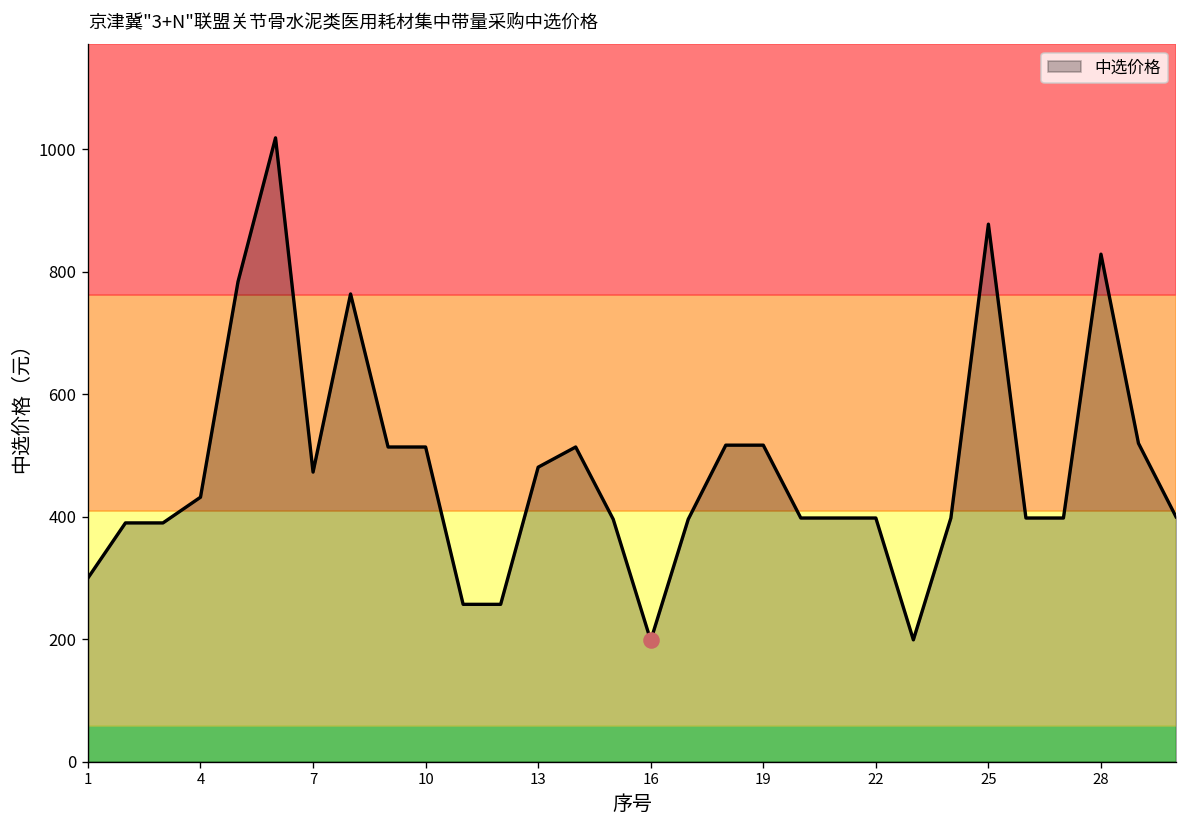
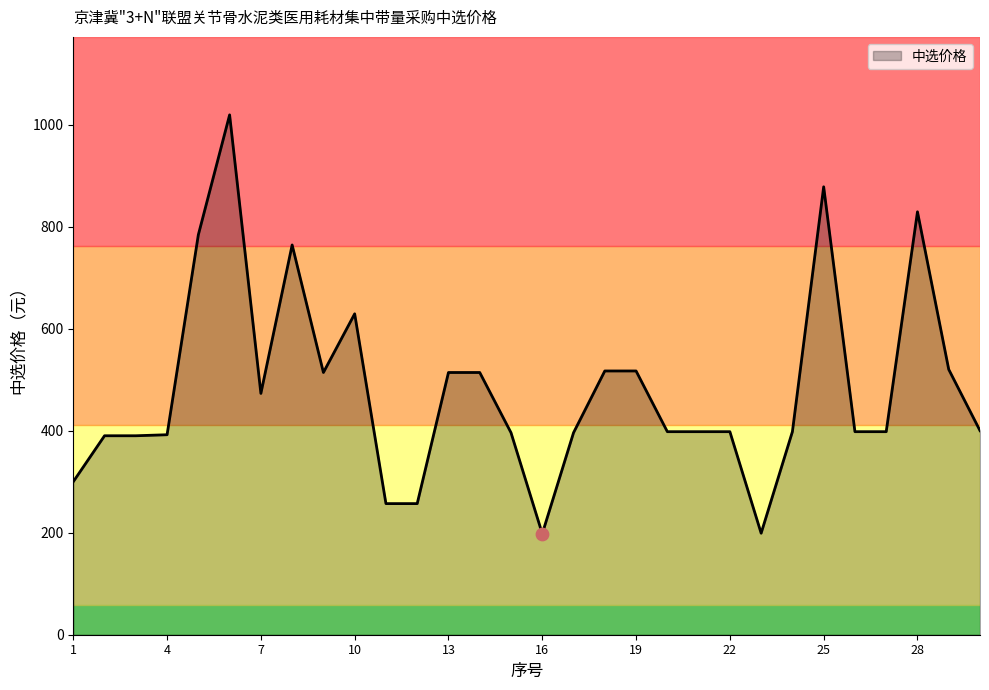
  {
    "中选价格": {
      "1": 300,
-     "4": 430,
+     "4": 390,
      "7": 470,
-     "10": 510,
-     "13": 480,
+     "10": 630,
+     "13": 510,
      "19": 520,
      "22": 400,
      "25": 880,
      "28": 830
    }
  }
